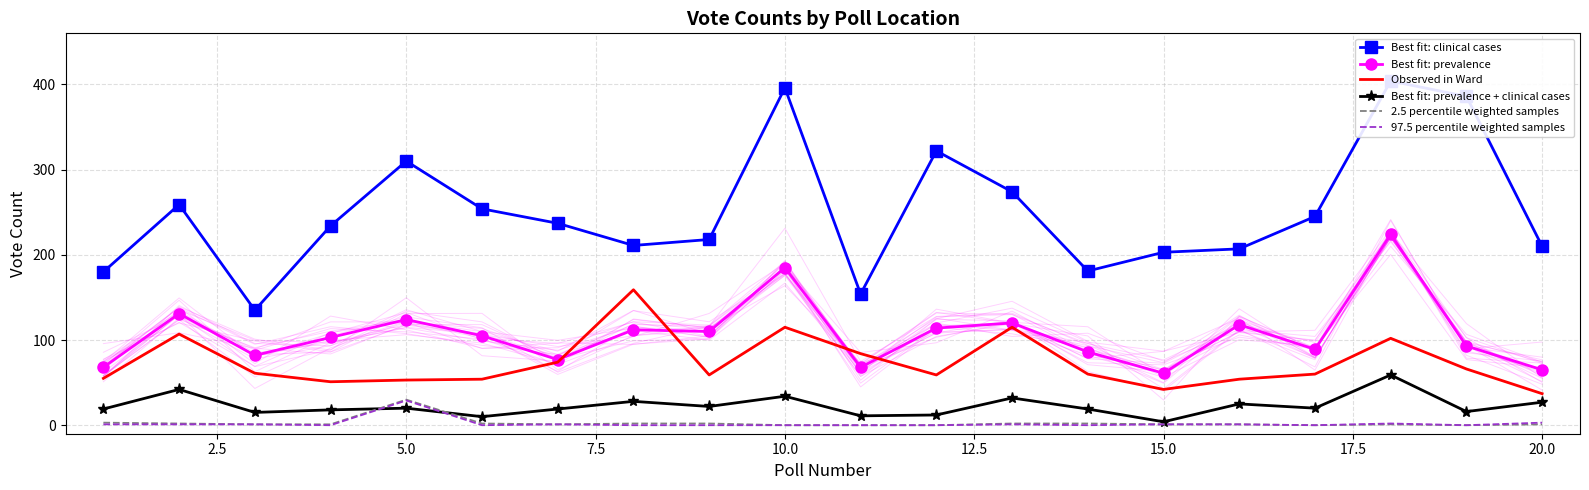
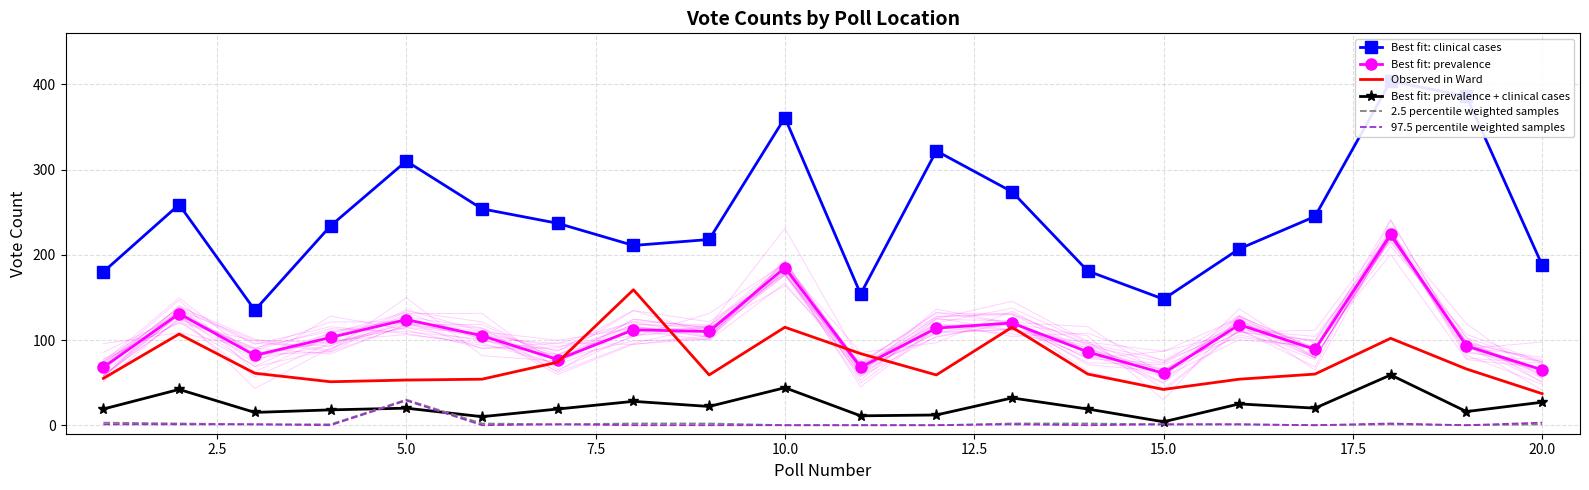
  {
    "Best fit: clinical cases": {
      "5.0": 310,
-     "10.0": 400,
-     "15.0": 200,
-     "20.0": 210
+     "10.0": 360,
+     "15.0": 150,
+     "20.0": 190
    },
    "Observed in Ward": {
      "5.0": 50,
      "10.0": 120,
      "20.0": 40
    },
    "Best fit: prevalence + clinical cases": {
      "5.0": 20,
-     "10.0": 30,
+     "10.0": 40,
      "15.0": 0,
      "20.0": 30
    }
  }
